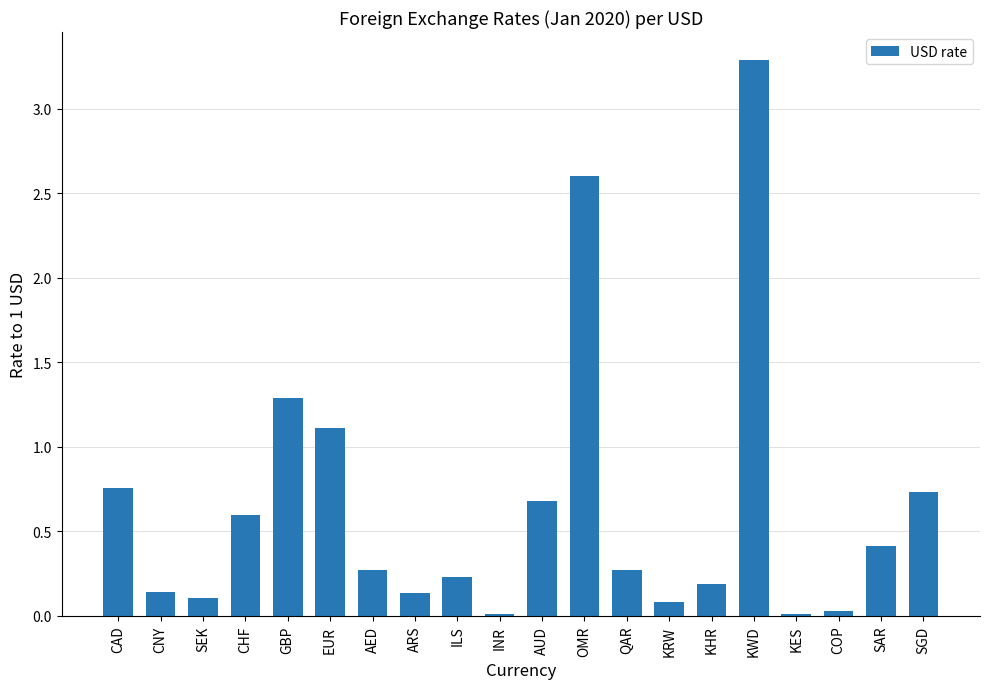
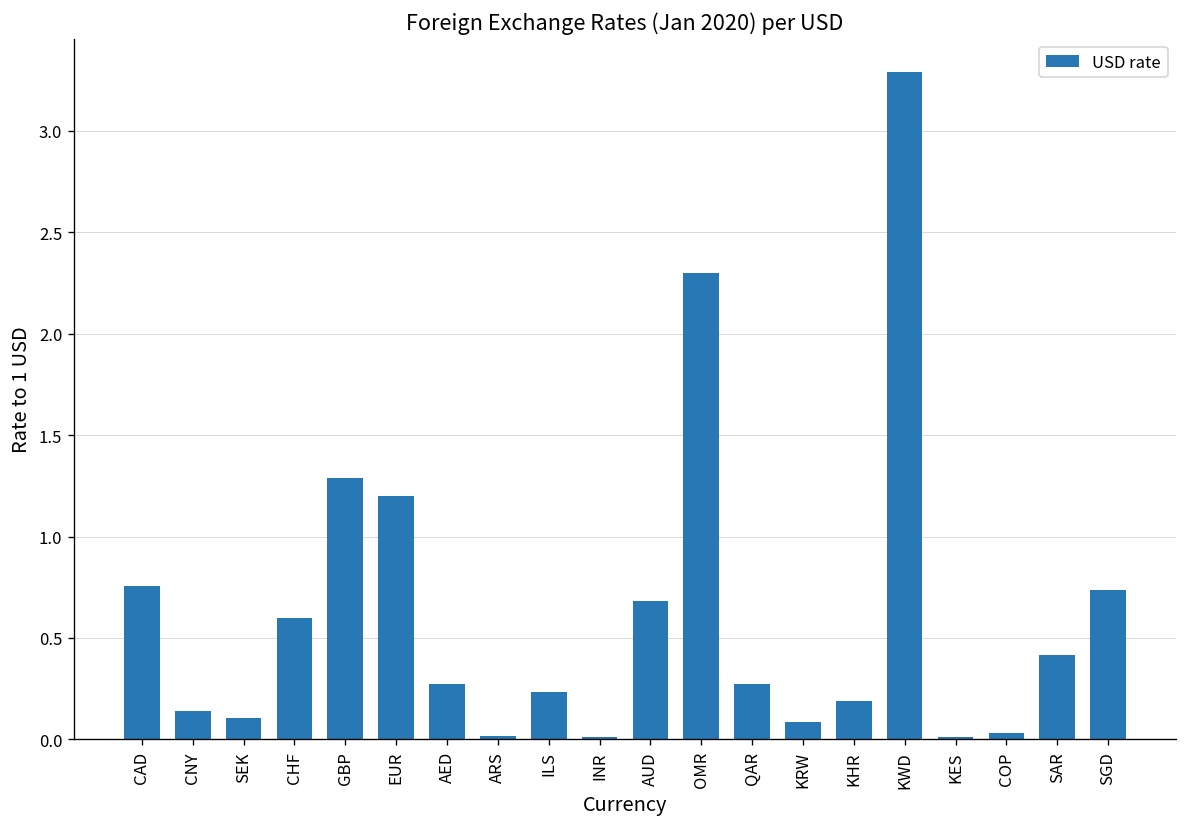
  {
    "CAD": 0.76,
    "CNY": 0.14,
    "SEK": 0.10,
    "CHF": 0.60,
    "GBP": 1.29,
-   "EUR": 1.11,
+   "EUR": 1.20,
    "AED": 0.27,
-   "ARS": 0.14,
+   "ARS": 0.02,
    "ILS": 0.23,
    "AUD": 0.68,
-   "OMR": 2.6,
+   "OMR": 2.3,
    "QAR": 0.27,
    "KRW": 0.09,
    "KHR": 0.19,
    "KWD": 3.29,
    "COP": 0.03,
    "SAR": 0.42,
    "SGD": 0.73
  }
